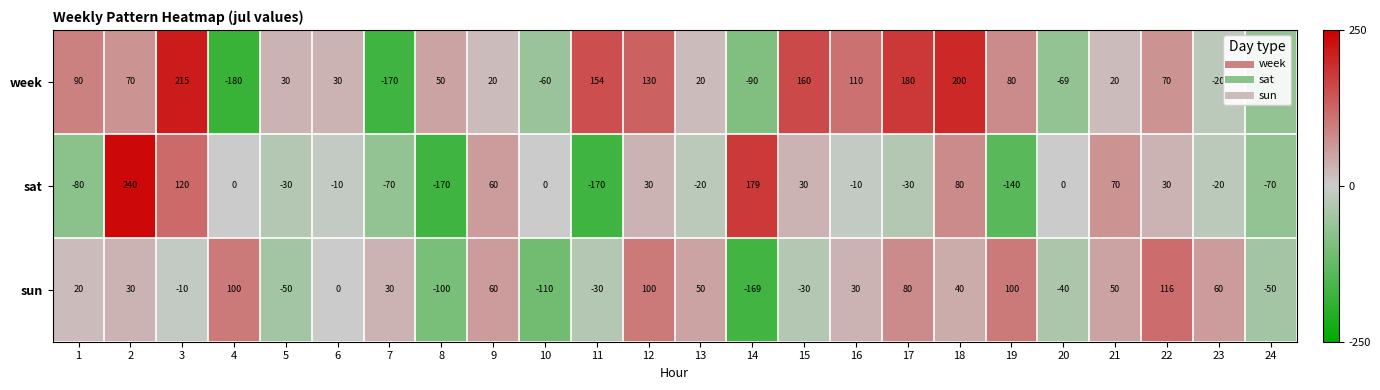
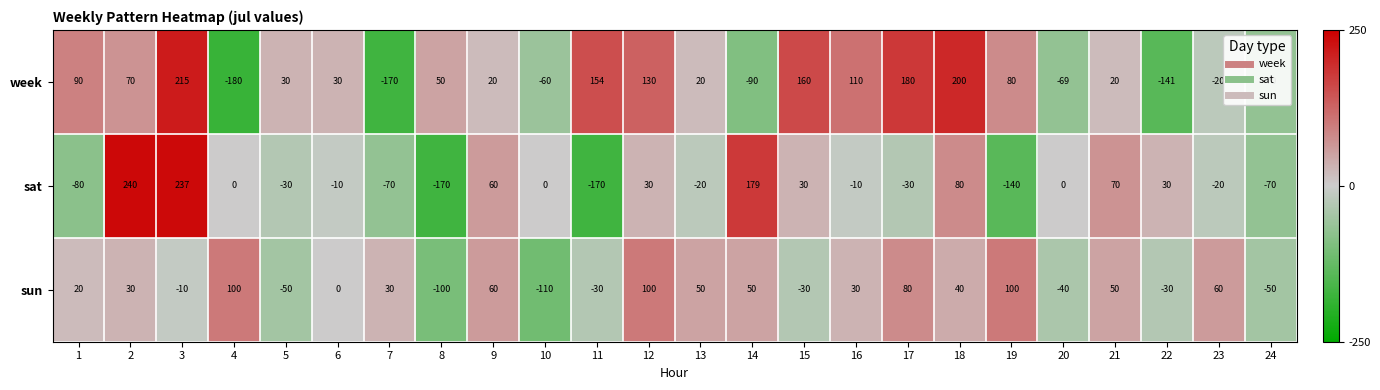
  {
    "week": {
      "1": 90,
      "2": 70,
      "3": 215,
      "4": -180,
      "5": 30,
      "6": 30,
      "7": -170,
      "8": 50,
      "9": 20,
      "10": -60,
      "11": 154,
      "12": 130,
      "13": 20,
      "14": -90,
      "15": 160,
      "16": 110,
      "17": 180,
      "18": 200,
      "19": 80,
      "20": -69,
      "21": 20,
-     "22": 70
+     "22": -141
    },
    "sat": {
      "1": -80,
      "2": 240,
-     "3": 120,
+     "3": 237,
      "4": 0,
      "5": -30,
      "6": -10,
      "7": -70,
      "8": -170,
      "9": 60,
      "10": 0,
      "11": -170,
      "12": 30,
      "13": -20,
      "14": 179,
      "15": 30,
      "16": -10,
      "17": -30,
      "18": 80,
      "19": -140,
      "20": 0,
      "21": 70,
      "22": 30,
      "23": -20,
      "24": -70
    },
    "sun": {
      "1": 20,
      "2": 30,
      "3": -10,
      "4": 100,
      "5": -50,
      "6": 0,
      "7": 30,
      "8": -100,
      "9": 60,
      "10": -110,
      "11": -30,
      "12": 100,
      "13": 50,
-     "14": -169,
+     "14": 50,
      "15": -30,
      "16": 30,
      "17": 80,
      "18": 40,
      "19": 100,
      "20": -40,
      "21": 50,
-     "22": 116,
+     "22": -30,
      "23": 60,
      "24": -50
    }
  }
